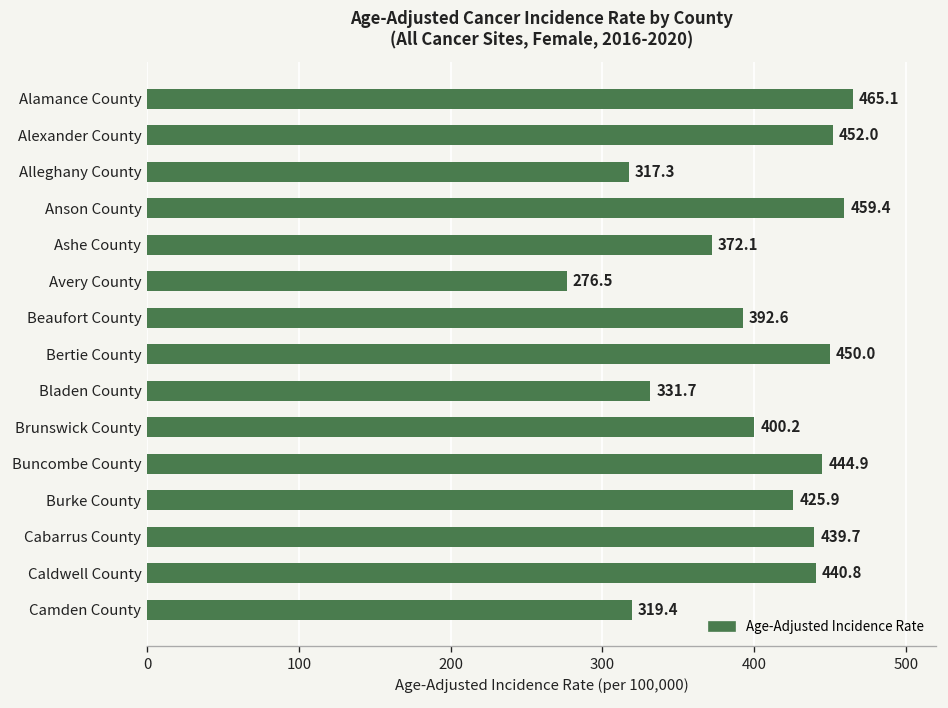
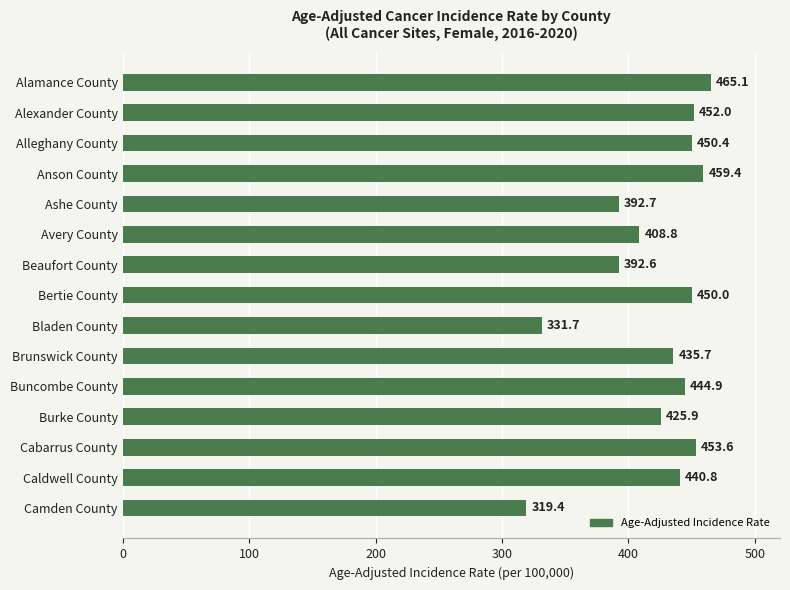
  {
    "Alamance County": 465.1,
    "Alexander County": 452.0,
-   "Alleghany County": 317.3,
+   "Alleghany County": 450.4,
    "Anson County": 459.4,
-   "Ashe County": 372.1,
-   "Avery County": 276.5,
+   "Ashe County": 392.7,
+   "Avery County": 408.8,
    "Beaufort County": 392.6,
    "Bertie County": 450.0,
    "Bladen County": 331.7,
-   "Brunswick County": 400.2,
+   "Brunswick County": 435.7,
    "Buncombe County": 444.9,
    "Burke County": 425.9,
-   "Cabarrus County": 439.7,
+   "Cabarrus County": 453.6,
    "Caldwell County": 440.8,
    "Camden County": 319.4
  }
